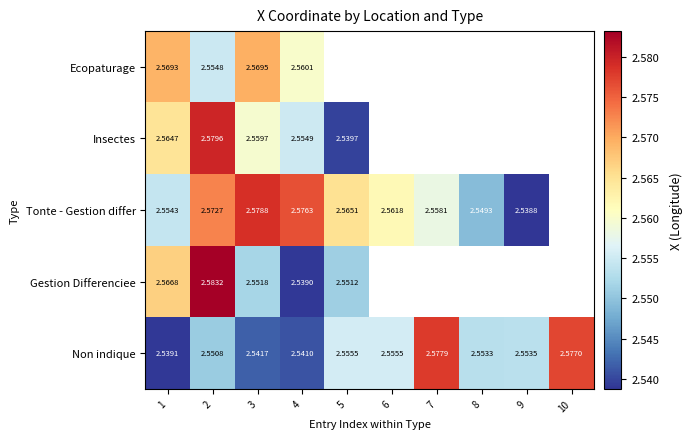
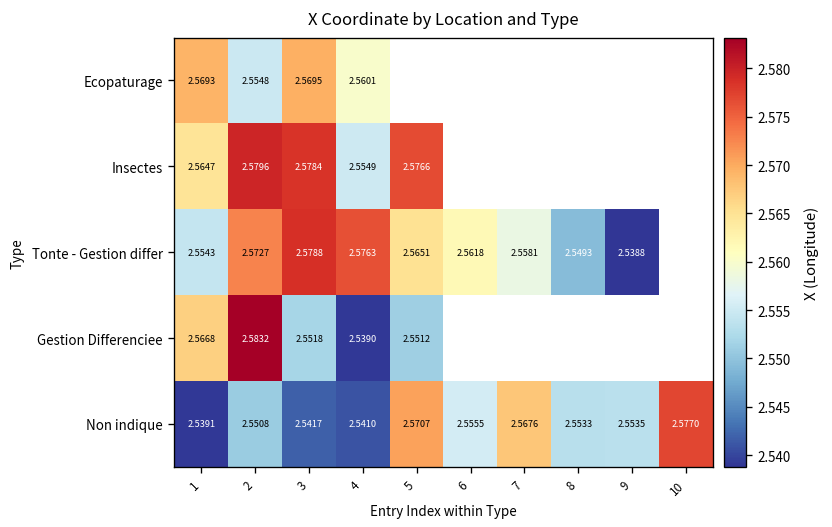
  {
    "Ecopaturage": {
      "1": 2.5693,
      "2": 2.5548,
      "3": 2.5695,
      "4": 2.5601
    },
    "Insectes": {
      "1": 2.5647,
      "2": 2.5796,
-     "3": 2.5597,
+     "3": 2.5784,
      "4": 2.5549,
-     "5": 2.5397
+     "5": 2.5766
    },
    "Tonte - Gestion differ": {
      "1": 2.5543,
      "2": 2.5727,
      "3": 2.5788,
      "4": 2.5763,
      "5": 2.5651,
      "6": 2.5618,
      "7": 2.5581,
      "8": 2.5493,
      "9": 2.5388
    },
    "Gestion Differenciee": {
      "1": 2.5668,
      "2": 2.5832,
      "3": 2.5518,
      "4": 2.5390,
      "5": 2.5512
    },
    "Non indique": {
      "1": 2.5391,
      "2": 2.5508,
      "3": 2.5417,
      "4": 2.5410,
-     "5": 2.5555,
+     "5": 2.5707,
      "6": 2.5555,
-     "7": 2.5779,
+     "7": 2.5676,
      "8": 2.5533,
      "9": 2.5535,
      "10": 2.5770
    }
  }
